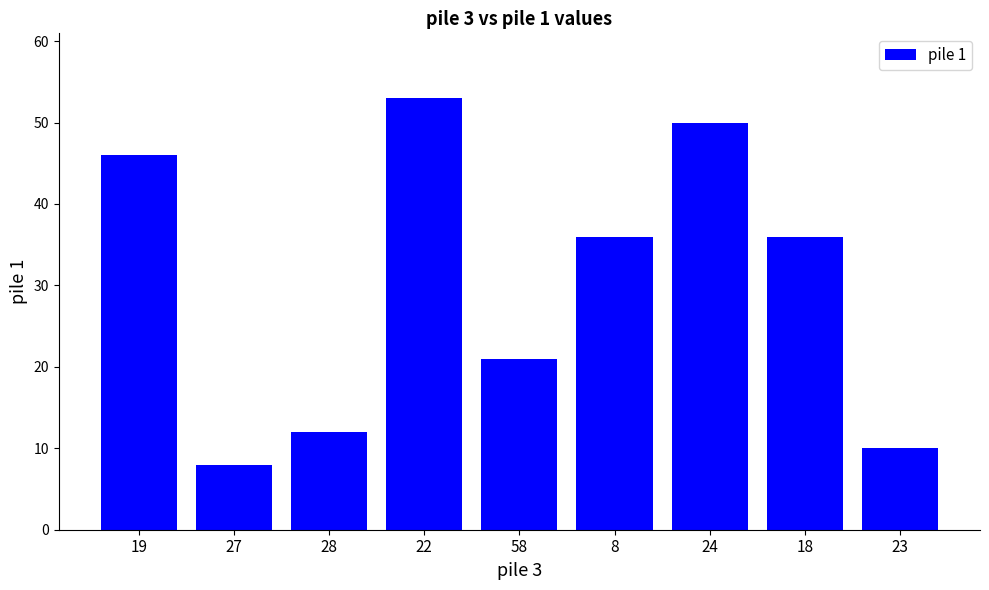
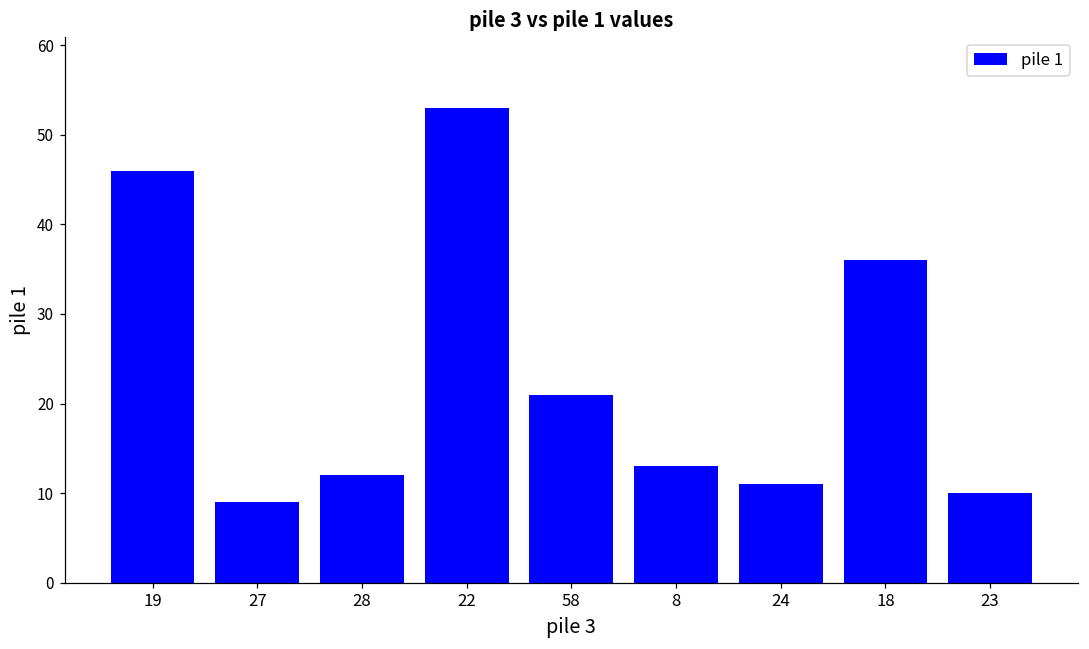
  {
    "19": 46,
-   "27": 8,
+   "27": 9,
    "28": 12,
    "22": 53,
    "58": 21,
-   "8": 36,
-   "24": 50,
+   "8": 13,
+   "24": 11,
    "18": 36,
    "23": 10
  }
